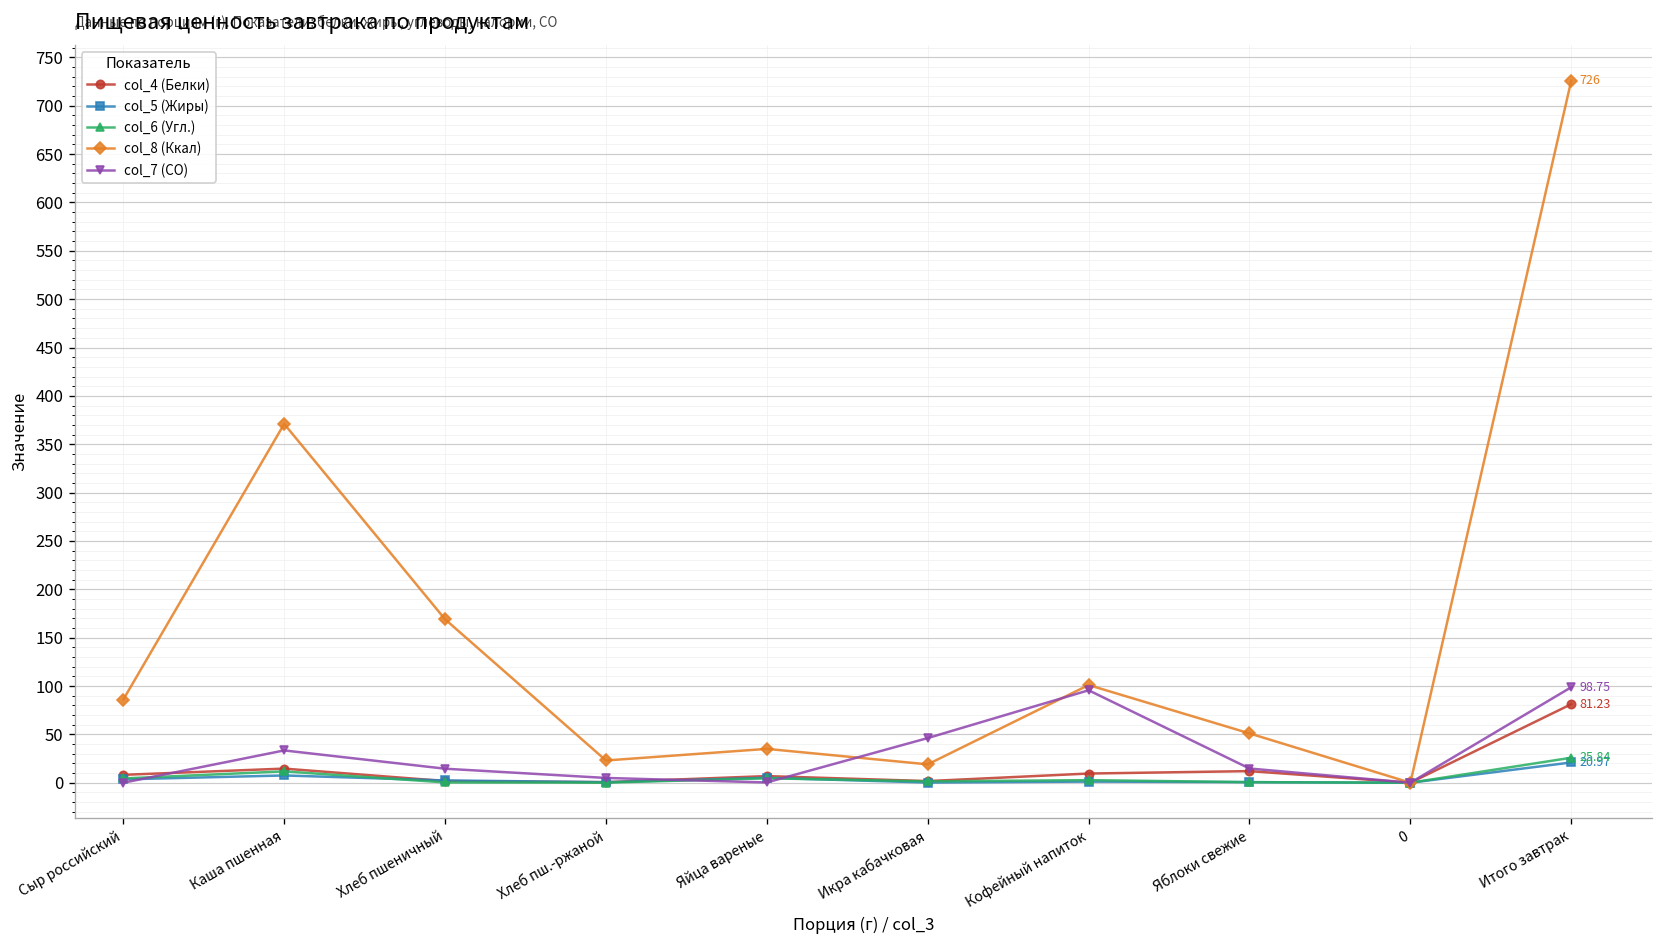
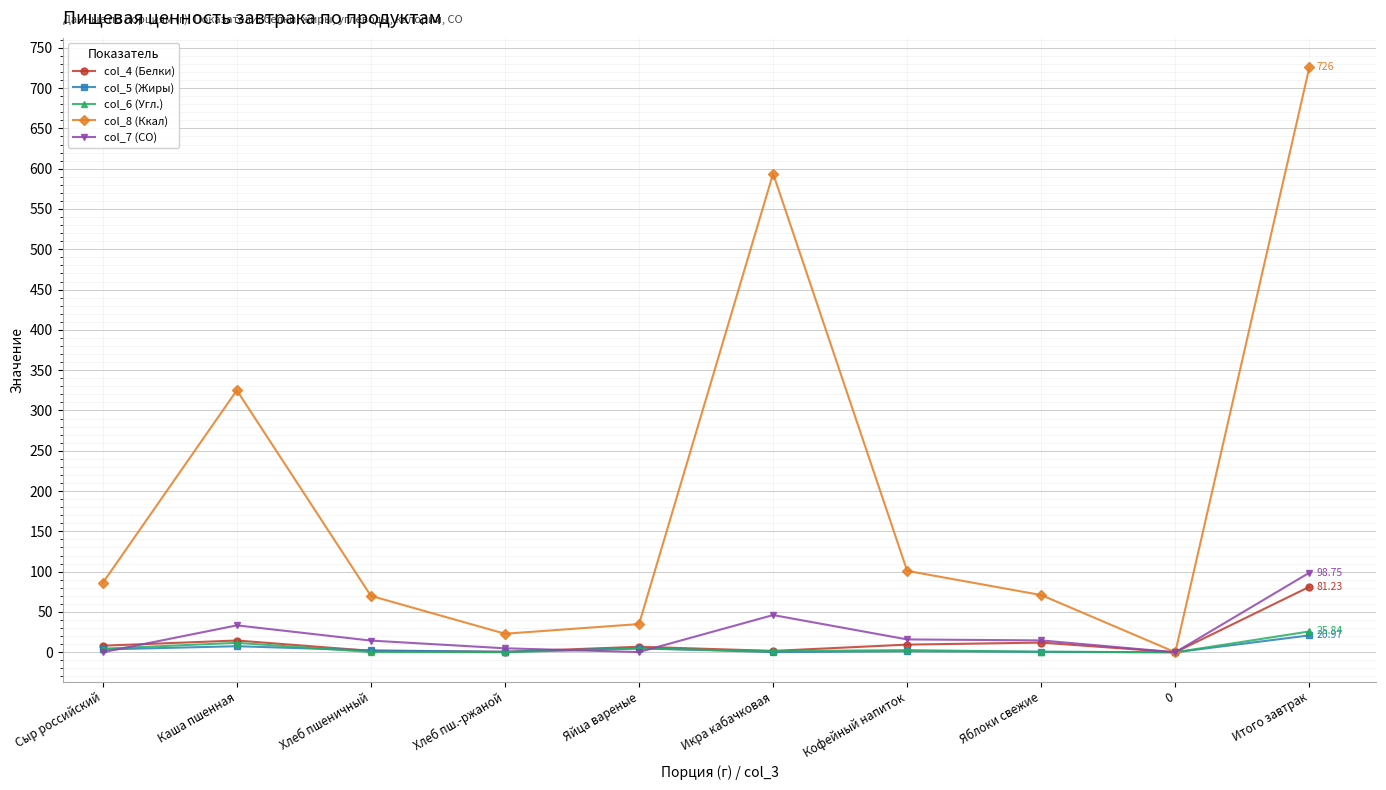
  {
    "col_4 (Белки)": {
      "Итого завтрак": 81.23
    },
    "col_5 (Жиры)": {
      "Каша пшенная": 10
    },
    "col_8 (Ккал)": {
      "Сыр российский": 90,
-     "Каша пшенная": 370,
-     "Хлеб пшеничный": 170,
+     "Каша пшенная": 330,
+     "Хлеб пшеничный": 70,
      "Хлеб пш.-ржаной": 20,
      "Яйца вареные": 40,
-     "Икра кабачковая": 20,
+     "Икра кабачковая": 590,
      "Кофейный напиток": 100,
-     "Яблоки свежие": 50
+     "Яблоки свежие": 70
    },
    "col_7 (СО)": {
      "Сыр российский": 0,
      "Каша пшенная": 30,
      "Хлеб пшеничный": 10,
      "Хлеб пш.-ржаной": 0,
      "Яйца вареные": 0,
      "Икра кабачковая": 50,
-     "Кофейный напиток": 100
+     "Кофейный напиток": 20
    }
  }
